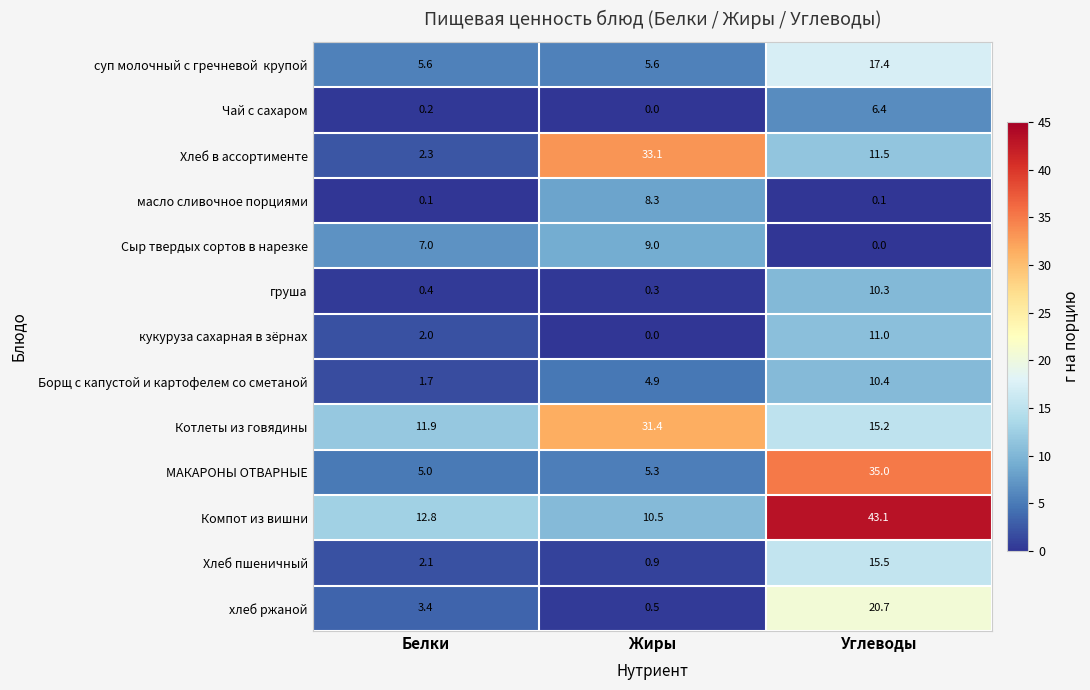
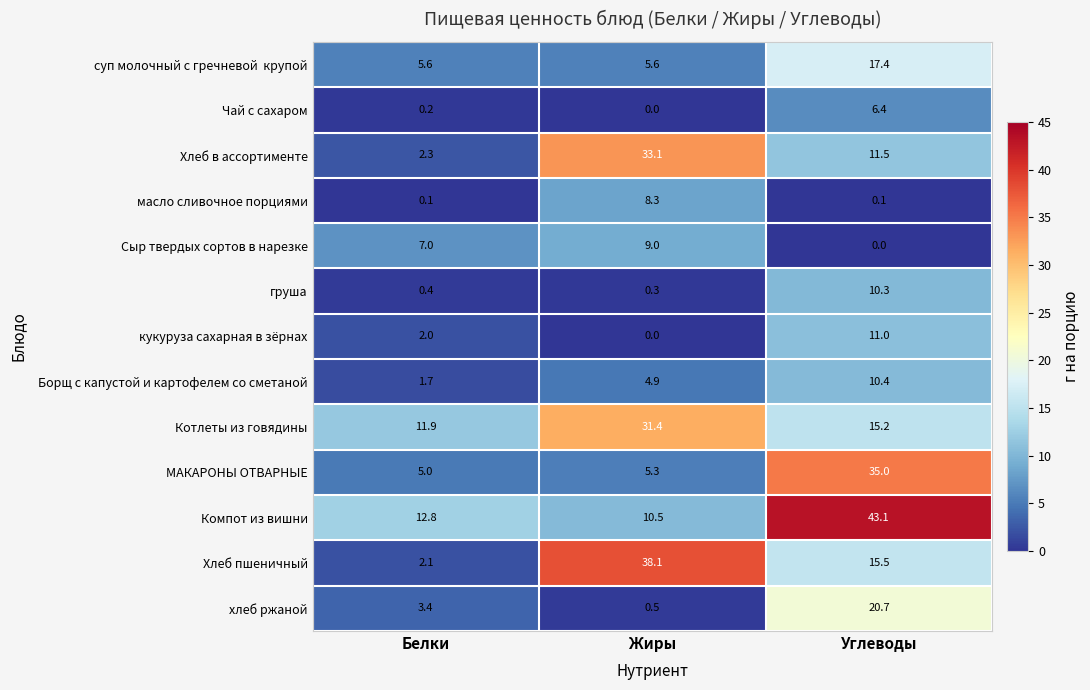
  {
    "суп молочный с гречневой крупой": {
      "Белки": 5.6,
      "Жиры": 5.6,
      "Углеводы": 17.4
    },
    "Чай с сахаром": {
      "Белки": 0.2,
      "Жиры": 0.0,
      "Углеводы": 6.4
    },
    "Хлеб в ассортименте": {
      "Белки": 2.3,
      "Жиры": 33.1,
      "Углеводы": 11.5
    },
    "масло сливочное порциями": {
      "Белки": 0.1,
      "Жиры": 8.3,
      "Углеводы": 0.1
    },
    "Сыр твердых сортов в нарезке": {
      "Белки": 7.0,
      "Жиры": 9.0,
      "Углеводы": 0.0
    },
    "груша": {
      "Белки": 0.4,
      "Жиры": 0.3,
      "Углеводы": 10.3
    },
    "кукуруза сахарная в зёрнах": {
      "Белки": 2.0,
      "Жиры": 0.0,
      "Углеводы": 11.0
    },
    "Борщ с капустой и картофелем со сметаной": {
      "Белки": 1.7,
      "Жиры": 4.9,
      "Углеводы": 10.4
    },
    "Котлеты из говядины": {
      "Белки": 11.9,
      "Жиры": 31.4,
      "Углеводы": 15.2
    },
    "МАКАРОНЫ ОТВАРНЫЕ": {
      "Белки": 5.0,
      "Жиры": 5.3,
      "Углеводы": 35.0
    },
    "Компот из вишни": {
      "Белки": 12.8,
      "Жиры": 10.5,
      "Углеводы": 43.1
    },
    "Хлеб пшеничный": {
      "Белки": 2.1,
-     "Жиры": 0.9,
+     "Жиры": 38.1,
      "Углеводы": 15.5
    },
    "хлеб ржаной": {
      "Белки": 3.4,
      "Жиры": 0.5,
      "Углеводы": 20.7
    }
  }
